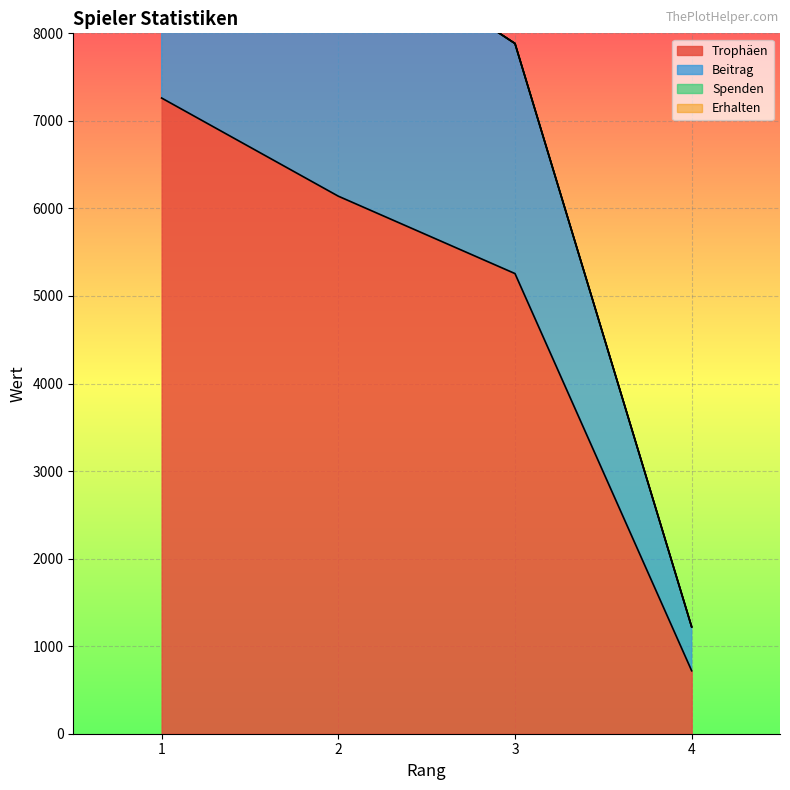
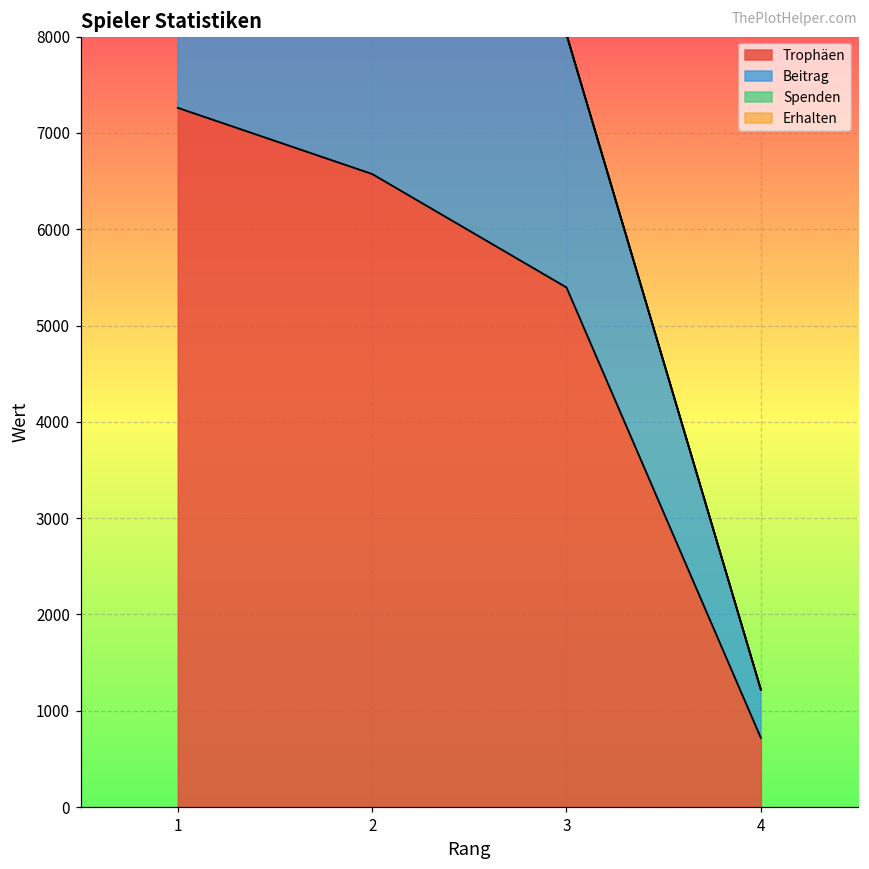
  {
    "Trophäen": {
      "1": 7300,
-     "2": 6100,
-     "3": 5300,
+     "2": 6600,
+     "3": 5400,
      "4": 700
    }
  }
